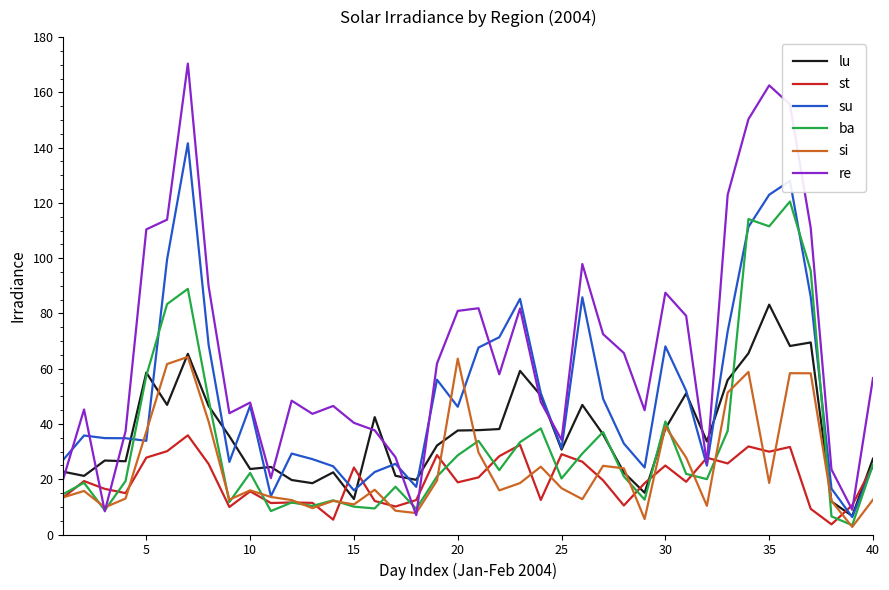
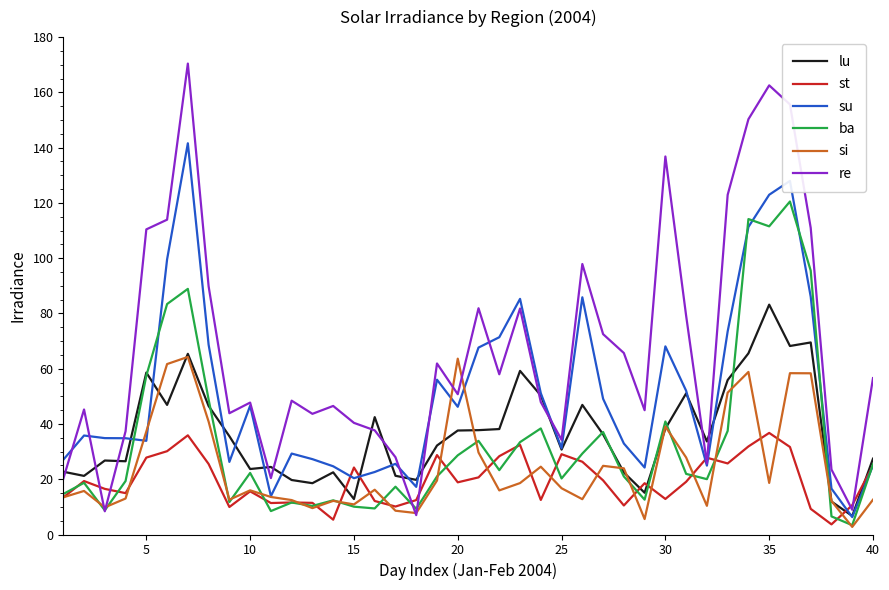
  {
    "lu": {
      "5": 59,
      "10": 24,
      "15": 13,
      "20": 38,
      "35": 83,
      "40": 27
    },
    "st": {
      "5": 28,
      "15": 24,
      "20": 19,
      "25": 29,
-     "30": 25,
-     "35": 30
+     "30": 13,
+     "35": 37
    },
    "su": {
      "5": 34,
      "10": 47,
-     "15": 16,
+     "15": 20,
      "20": 46,
      "30": 68,
      "35": 123
    },
    "ba": {
      "5": 57,
      "10": 22,
      "20": 29,
      "25": 20,
      "30": 41,
      "35": 112
    },
    "si": {
      "5": 37,
      "20": 64,
      "25": 17,
      "35": 19,
      "40": 13
    },
    "re": {
      "5": 110,
      "10": 48,
      "15": 40,
-     "20": 81,
+     "20": 51,
      "25": 34,
-     "30": 88,
+     "30": 137,
      "35": 163,
      "40": 57
    }
  }
